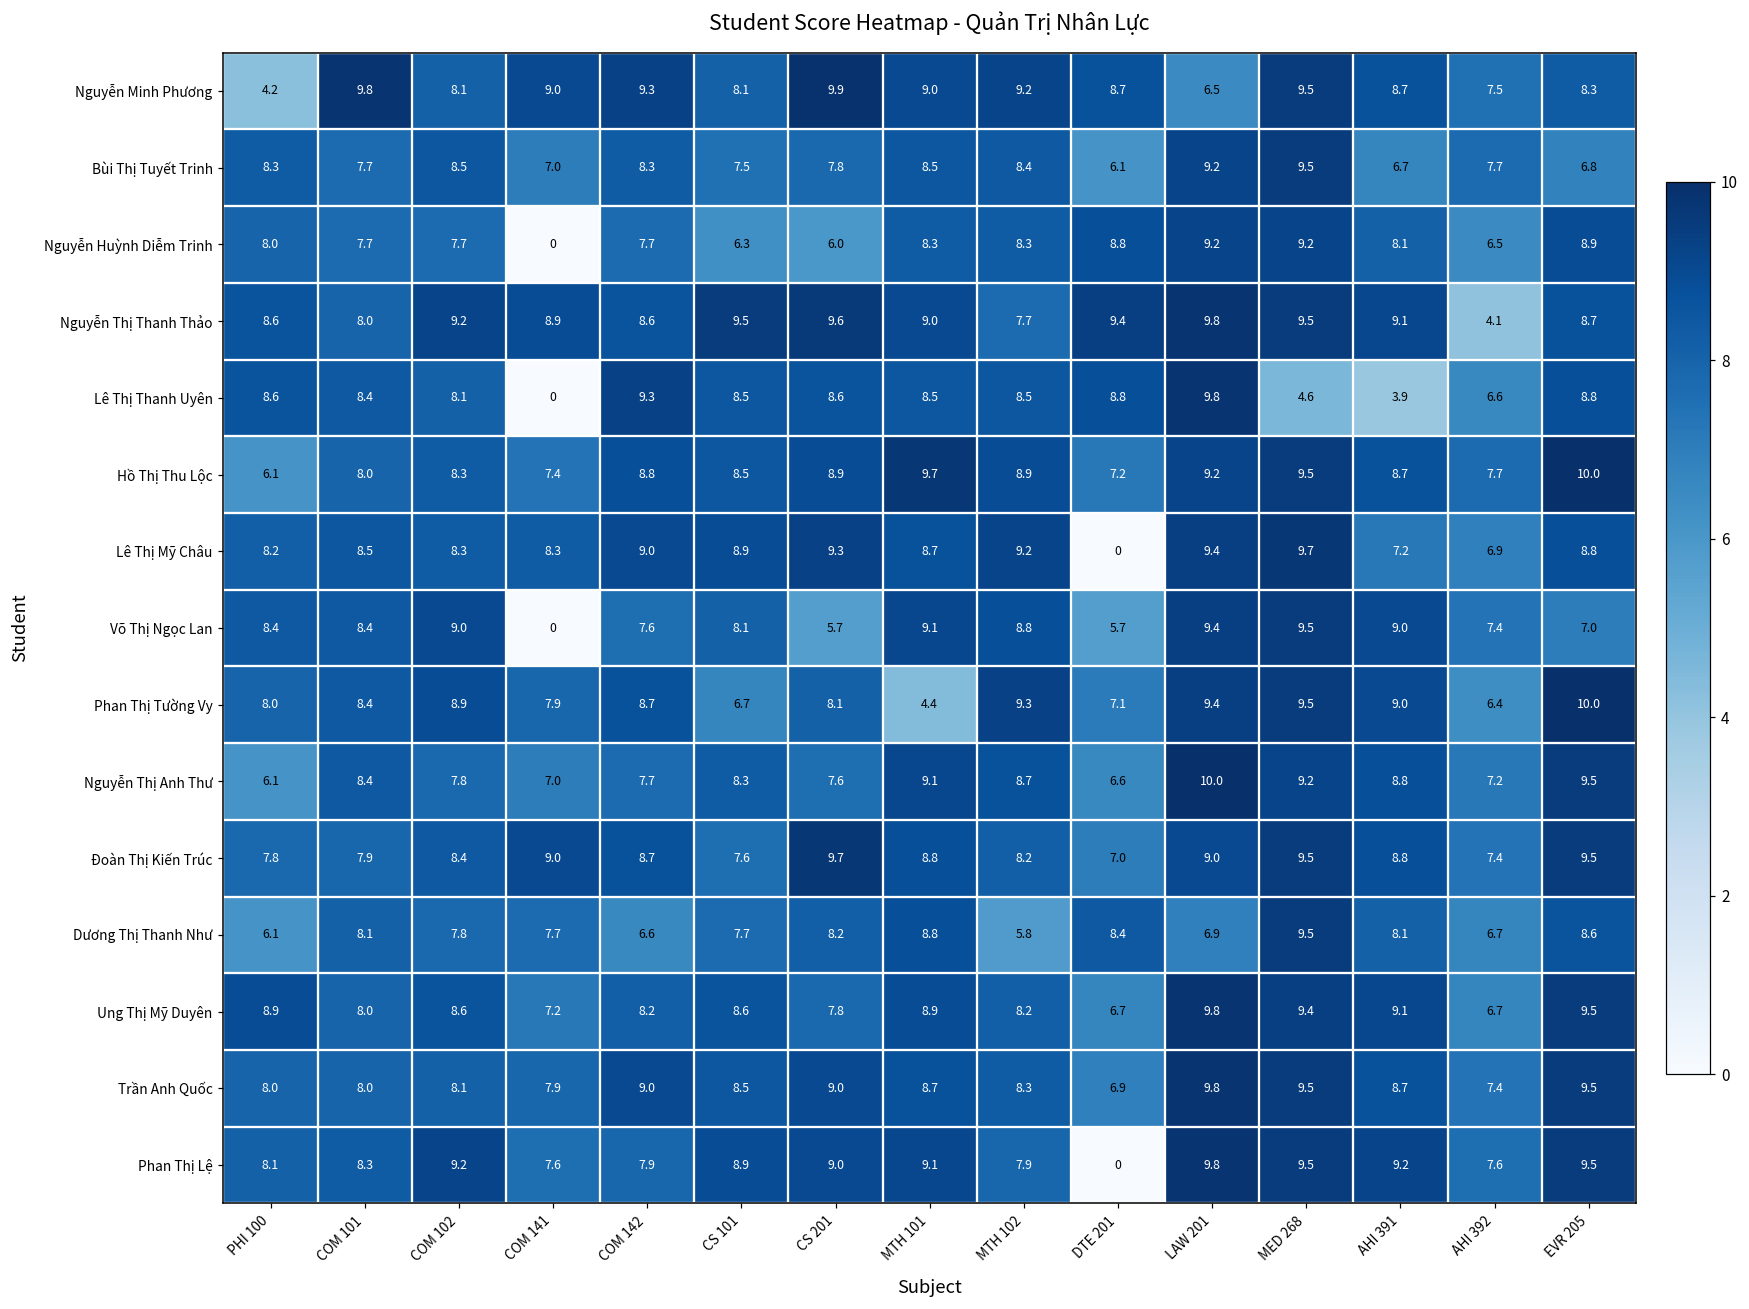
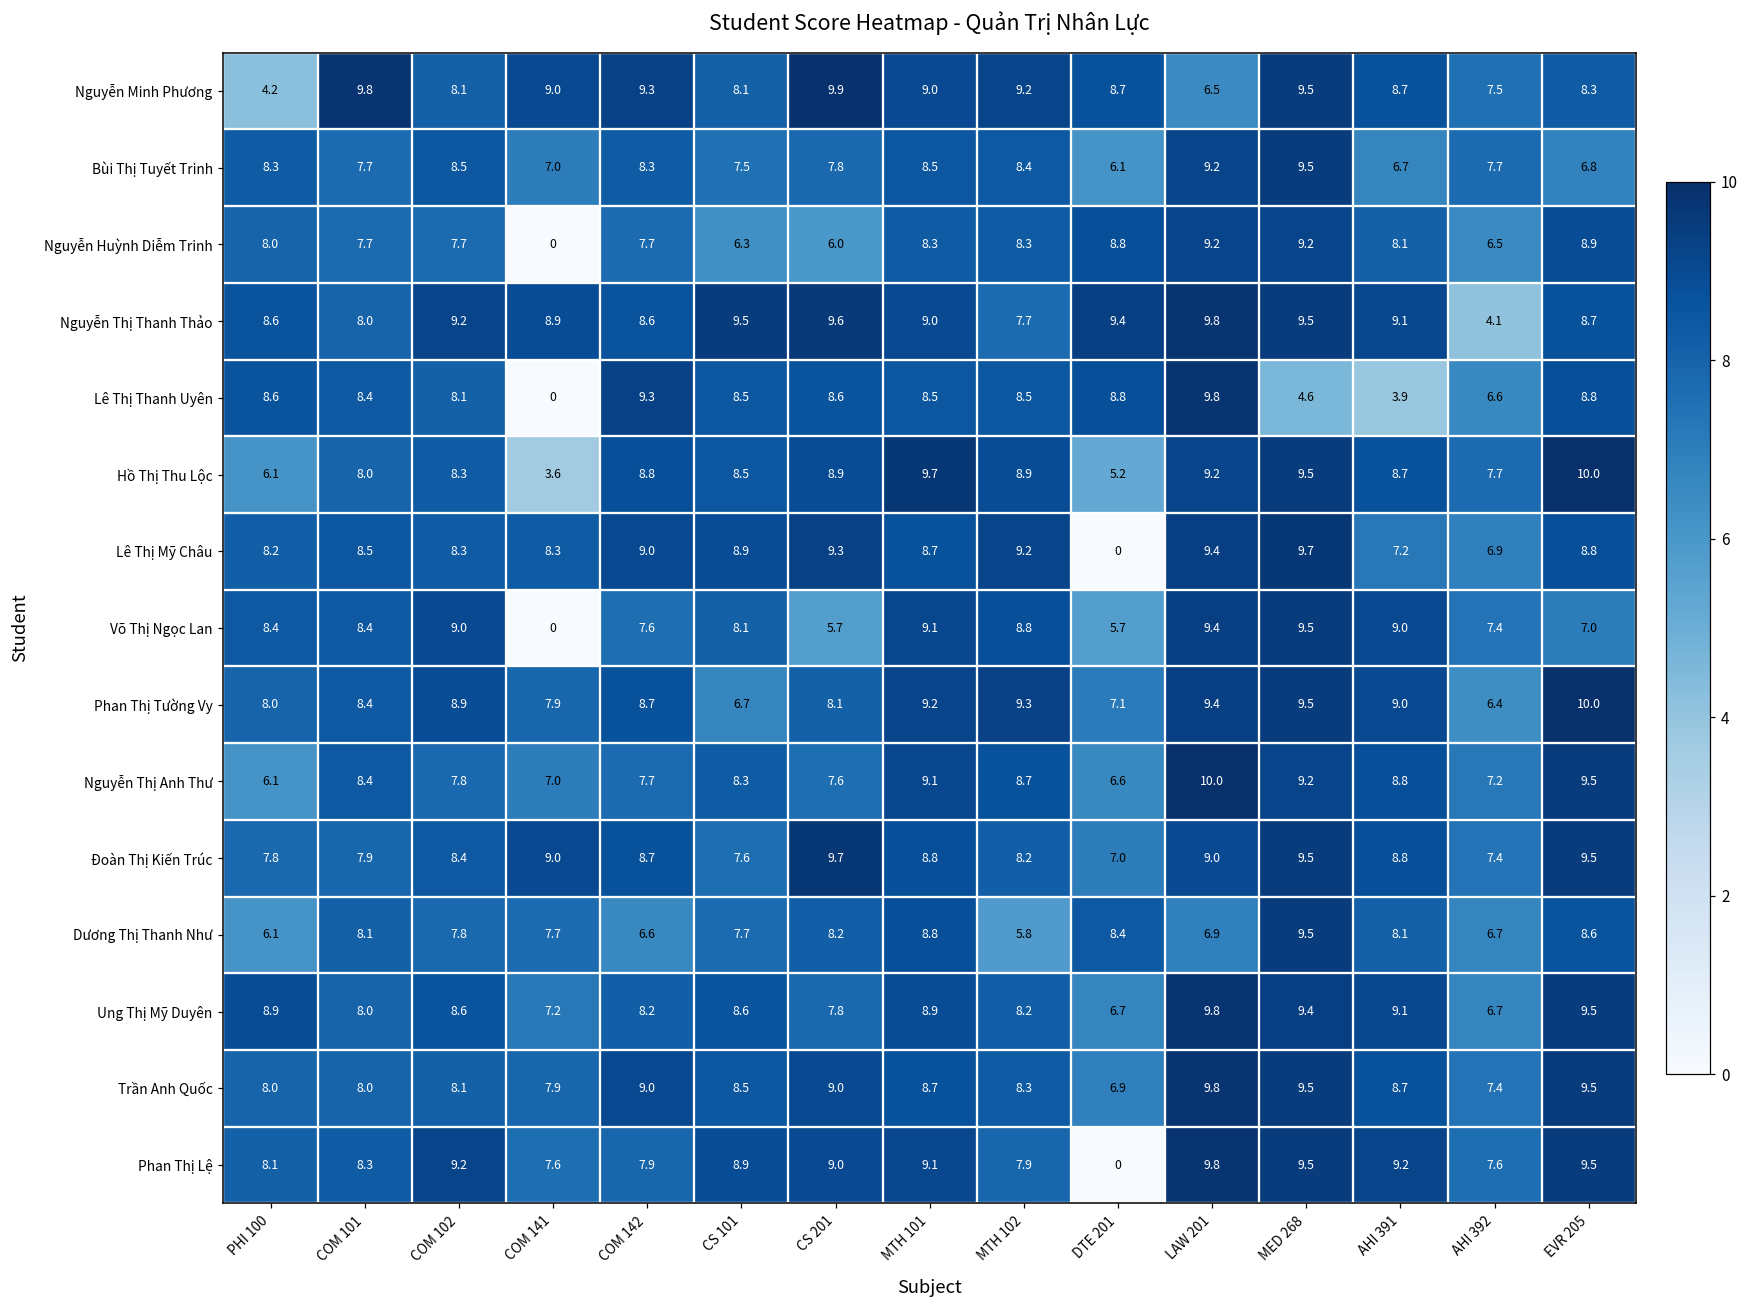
  {
    "Hồ Thị Thu Lộc": {
      "PHI 100": 6.1,
      "COM 101": 8.0,
      "COM 102": 8.3,
-     "COM 141": 7.4,
+     "COM 141": 3.6,
      "COM 142": 8.8,
      "CS 101": 8.5,
      "CS 201": 8.9,
      "MTH 101": 9.7,
      "MTH 102": 8.9,
-     "DTE 201": 7.2,
+     "DTE 201": 5.2,
      "LAW 201": 9.2,
      "MED 268": 9.5,
      "AHI 391": 8.7,
      "AHI 392": 7.7,
      "EVR 205": 10.0
    },
    "Phan Thị Tường Vy": {
      "PHI 100": 8.0,
      "COM 101": 8.4,
      "COM 102": 8.9,
      "COM 141": 7.9,
      "COM 142": 8.7,
      "CS 101": 6.7,
      "CS 201": 8.1,
-     "MTH 101": 4.4,
+     "MTH 101": 9.2,
      "MTH 102": 9.3,
      "DTE 201": 7.1,
      "LAW 201": 9.4,
      "MED 268": 9.5,
      "AHI 391": 9.0,
      "AHI 392": 6.4,
      "EVR 205": 10.0
    }
  }
